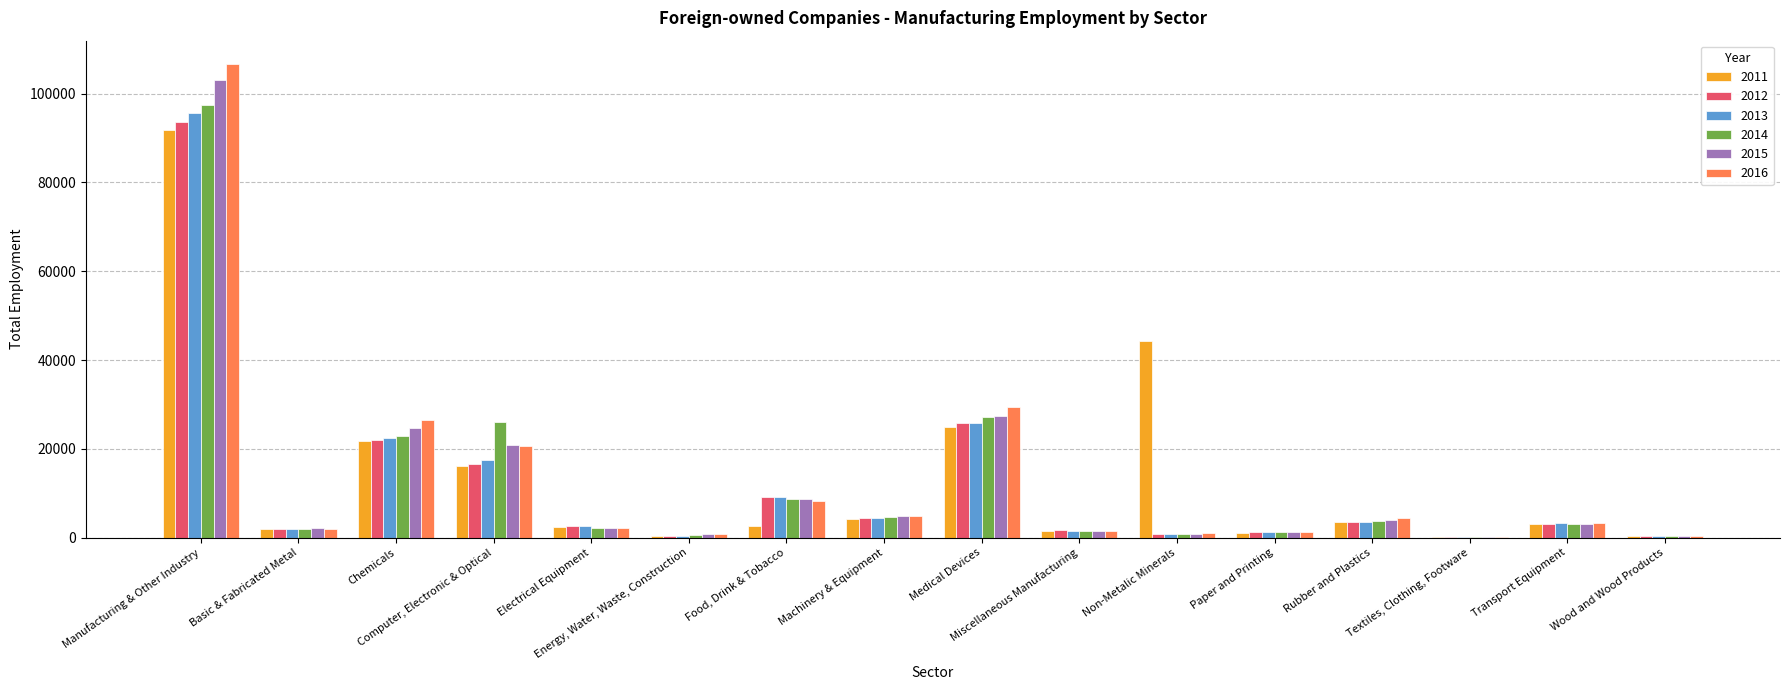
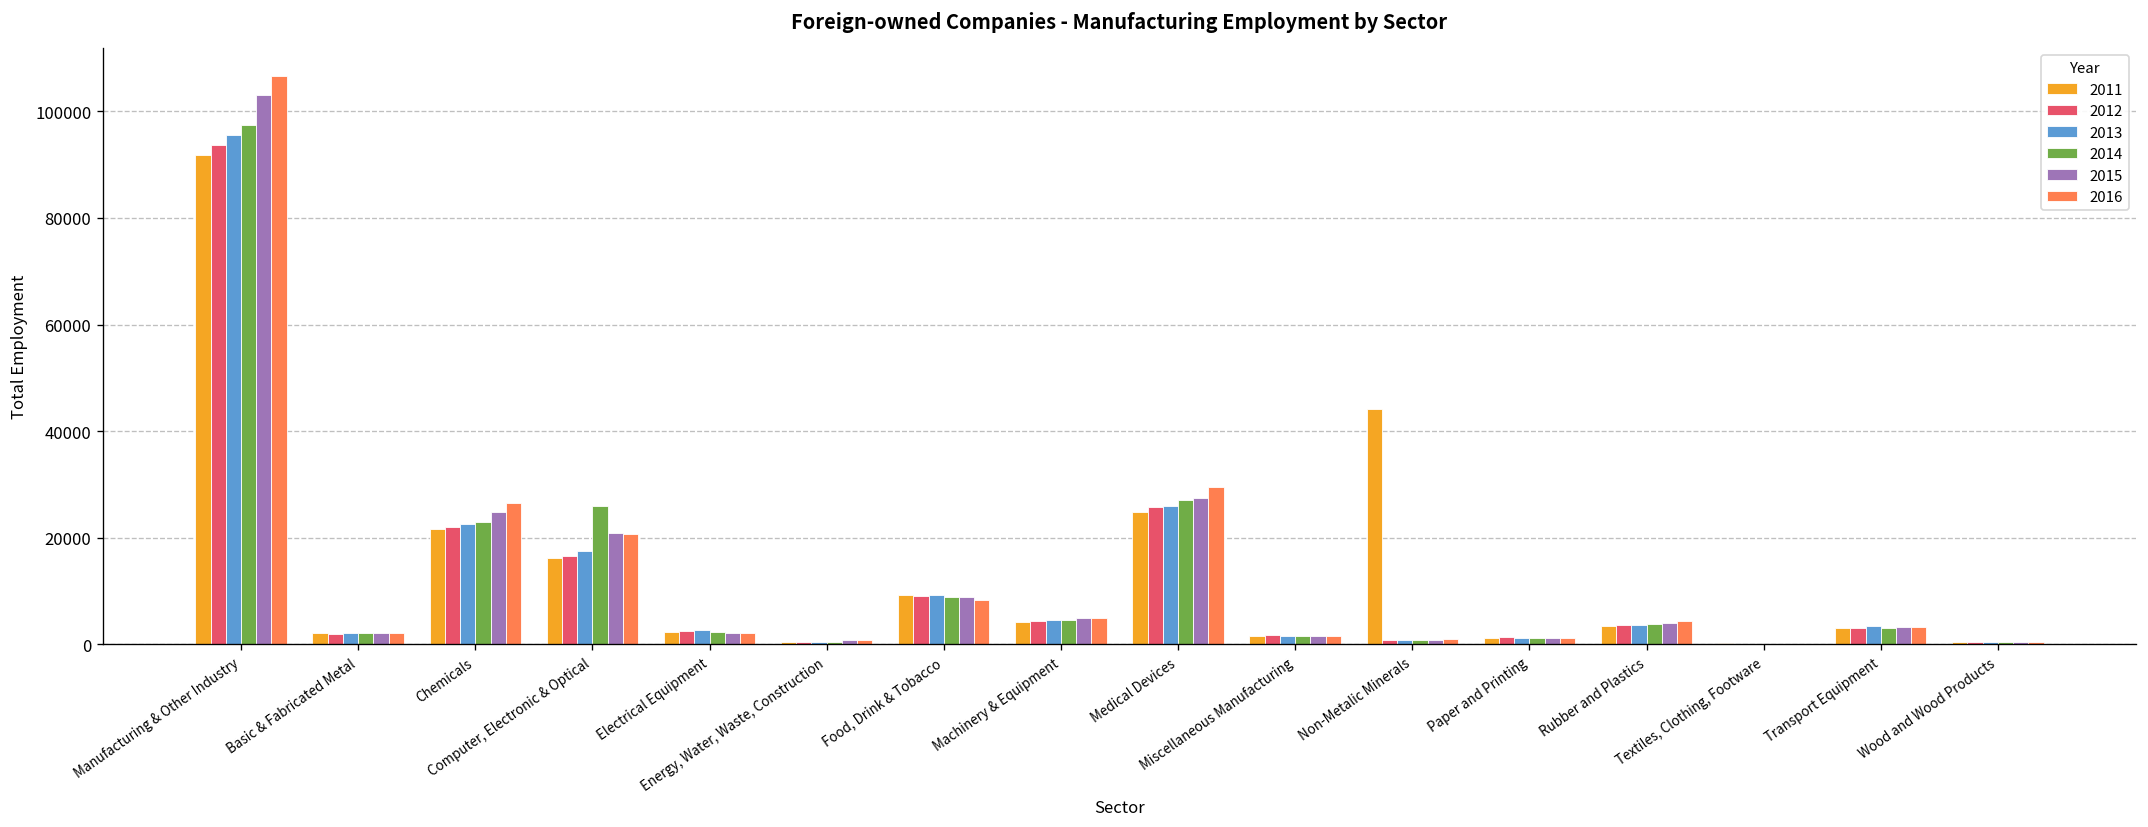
  {
    "2011": {
      "Manufacturing & Other Industry": 92000,
      "Basic & Fabricated Metal": 2000,
      "Chemicals": 22000,
      "Computer, Electronic & Optical": 16000,
      "Electrical Equipment": 2000,
-     "Food, Drink & Tobacco": 3000,
+     "Food, Drink & Tobacco": 9000,
      "Machinery & Equipment": 4000,
      "Medical Devices": 25000,
      "Miscellaneous Manufacturing": 2000,
      "Non-Metalic Minerals": 44000,
      "Paper and Printing": 1000,
      "Rubber and Plastics": 3000,
      "Transport Equipment": 3000
    },
    "2013": {
      "Manufacturing & Other Industry": 96000,
      "Basic & Fabricated Metal": 2000,
      "Chemicals": 22000,
      "Computer, Electronic & Optical": 18000,
      "Electrical Equipment": 3000,
      "Food, Drink & Tobacco": 9000,
      "Machinery & Equipment": 4000,
      "Medical Devices": 26000,
      "Miscellaneous Manufacturing": 1000,
      "Non-Metalic Minerals": 1000,
      "Paper and Printing": 1000,
      "Rubber and Plastics": 4000,
      "Transport Equipment": 3000
    },
    "2014": {
      "Manufacturing & Other Industry": 98000,
      "Basic & Fabricated Metal": 2000,
      "Chemicals": 23000,
      "Computer, Electronic & Optical": 26000,
      "Electrical Equipment": 2000,
      "Food, Drink & Tobacco": 9000,
      "Machinery & Equipment": 5000,
      "Medical Devices": 27000,
      "Miscellaneous Manufacturing": 1000,
      "Non-Metalic Minerals": 1000,
      "Paper and Printing": 1000,
      "Rubber and Plastics": 4000,
      "Transport Equipment": 3000
    },
    "2015": {
      "Manufacturing & Other Industry": 103000,
      "Basic & Fabricated Metal": 2000,
      "Chemicals": 25000,
      "Computer, Electronic & Optical": 21000,
      "Electrical Equipment": 2000,
      "Energy, Water, Waste, Construction": 1000,
      "Food, Drink & Tobacco": 9000,
      "Machinery & Equipment": 5000,
      "Medical Devices": 27000,
      "Miscellaneous Manufacturing": 2000,
      "Non-Metalic Minerals": 1000,
      "Paper and Printing": 1000,
      "Rubber and Plastics": 4000,
      "Transport Equipment": 3000
    }
  }
